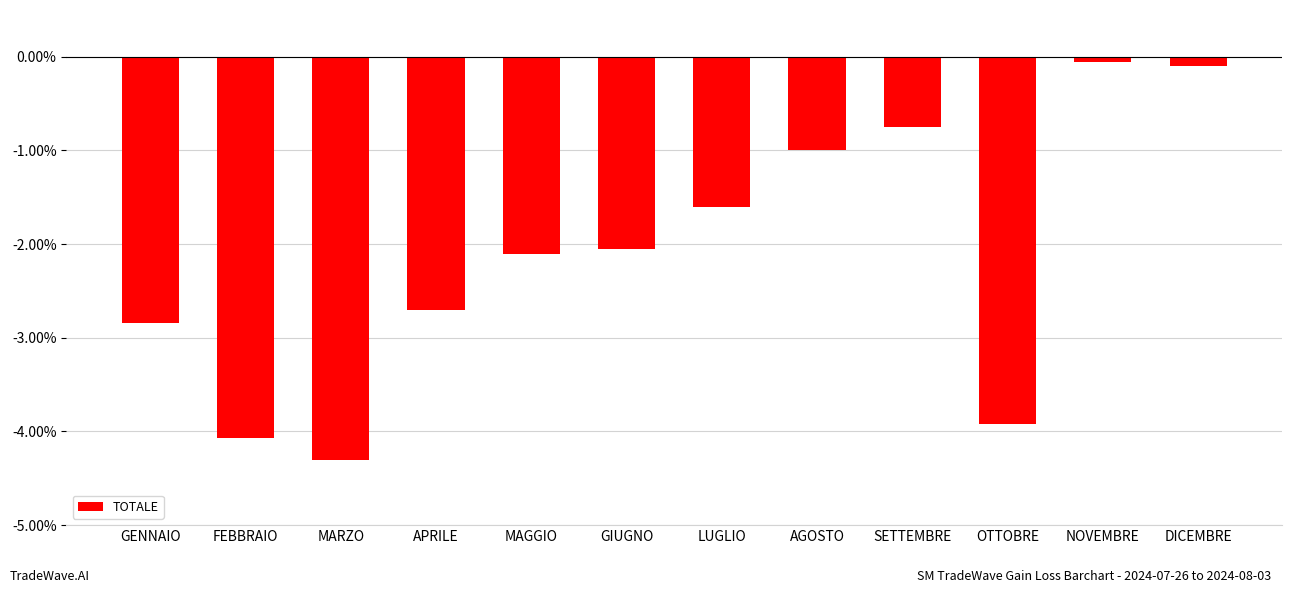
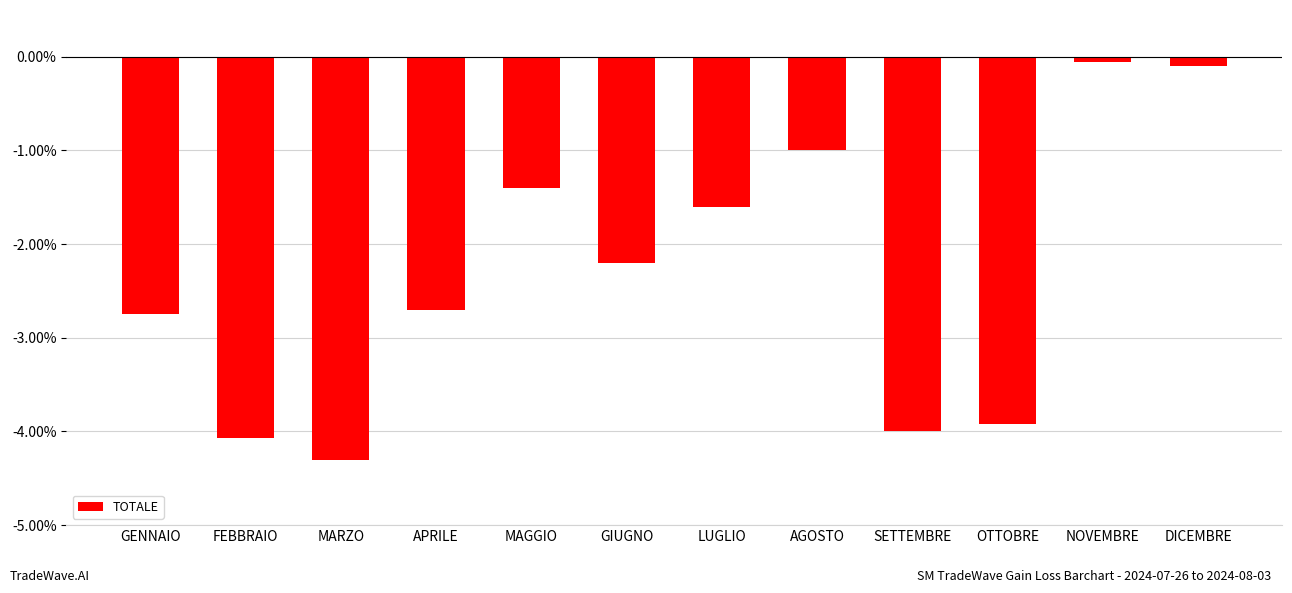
  {
-   "GENNAIO": "-2.84%",
+   "GENNAIO": "-2.75%",
    "FEBBRAIO": "-4.1%",
    "MARZO": "-4.3%",
    "APRILE": "-2.7%",
-   "MAGGIO": "-2.1%",
-   "GIUGNO": "-2.1%",
+   "MAGGIO": "-1.4%",
+   "GIUGNO": "-2.2%",
    "LUGLIO": "-1.6%",
    "AGOSTO": "-1.0%",
-   "SETTEMBRE": "-0.8%",
+   "SETTEMBRE": "-4.0%",
    "OTTOBRE": "-3.9%",
    "NOVEMBRE": "-0.1%",
    "DICEMBRE": "-0.1%"
  }
